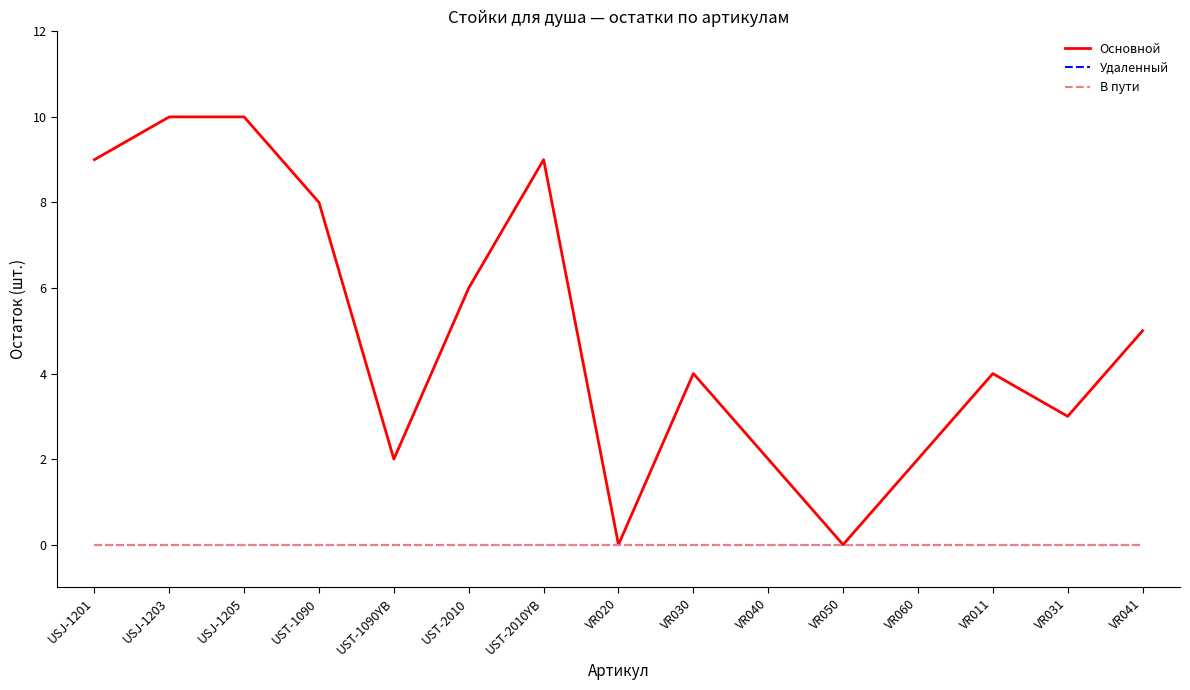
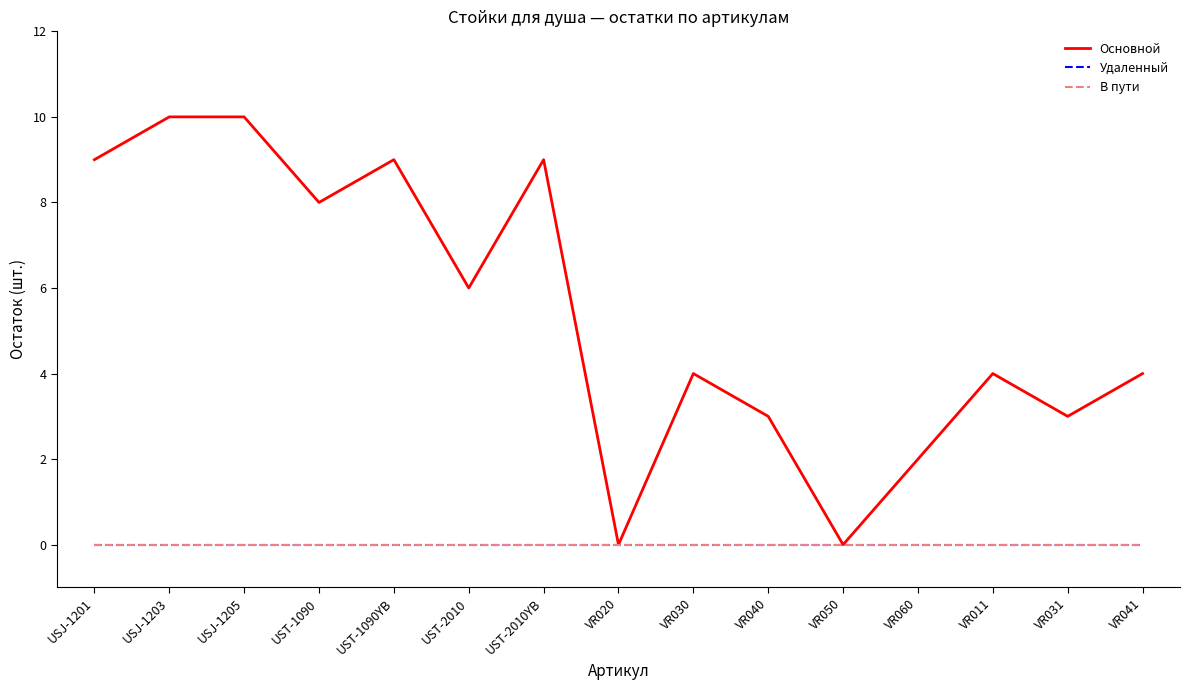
  {
    "Основной": {
      "USJ-1201": 9,
      "USJ-1203": 10,
      "USJ-1205": 10,
      "UST-1090": 8,
-     "UST-1090YB": 2,
+     "UST-1090YB": 9,
      "UST-2010": 6,
      "UST-2010YB": 9,
      "VR030": 4,
-     "VR040": 2,
+     "VR040": 3,
      "VR060": 2,
      "VR011": 4,
      "VR031": 3,
-     "VR041": 5
+     "VR041": 4
    },
    "В пути": {
      "USJ-1201": 0,
      "USJ-1203": 0,
      "USJ-1205": 0,
      "UST-1090": 0,
      "UST-1090YB": 0,
      "UST-2010": 0,
      "UST-2010YB": 0,
      "VR030": 0,
      "VR040": 0,
      "VR060": 0,
      "VR011": 0,
      "VR031": 0,
      "VR041": 0
    }
  }
